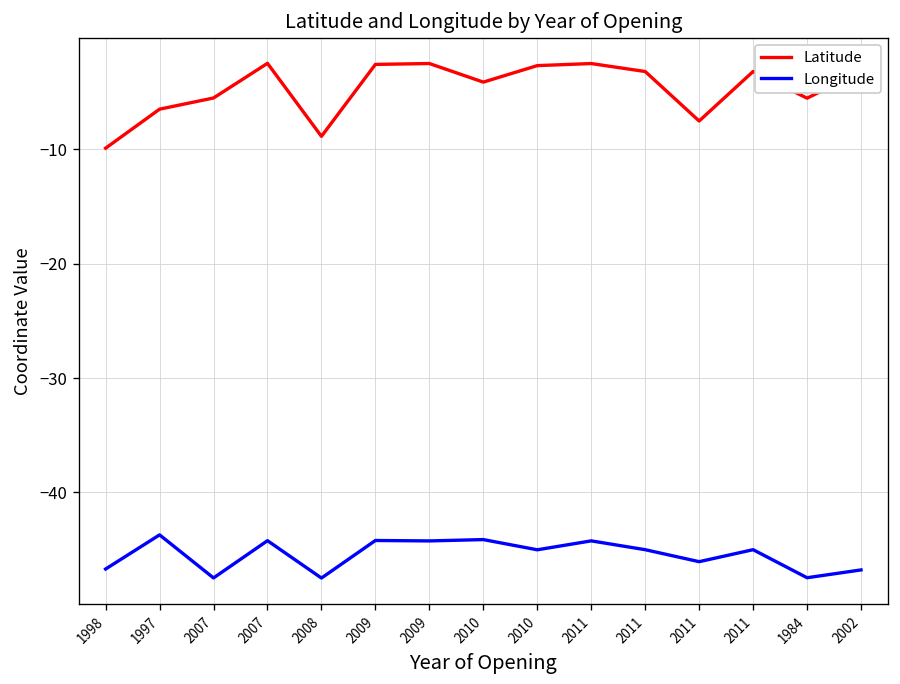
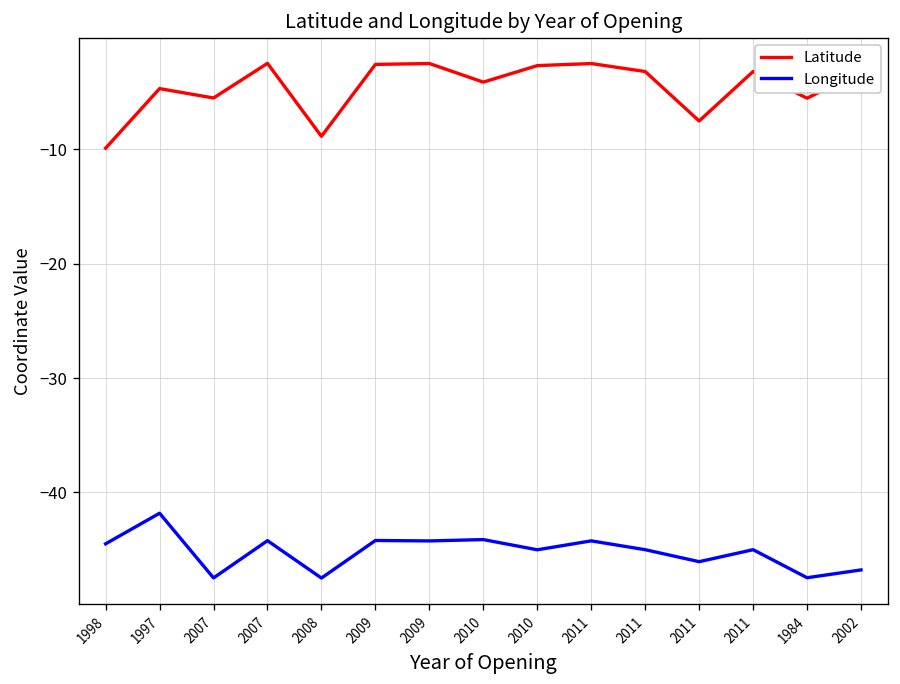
  {
    "Latitude": {
      "1998": -10,
-     "1997": -6,
+     "1997": -5,
      "2008": -9,
      "1984": -6
    },
    "Longitude": {
-     "1998": -47,
-     "1997": -44,
+     "1998": -44,
+     "1997": -42,
      "2008": -47,
      "1984": -47,
      "2002": -47
    }
  }
